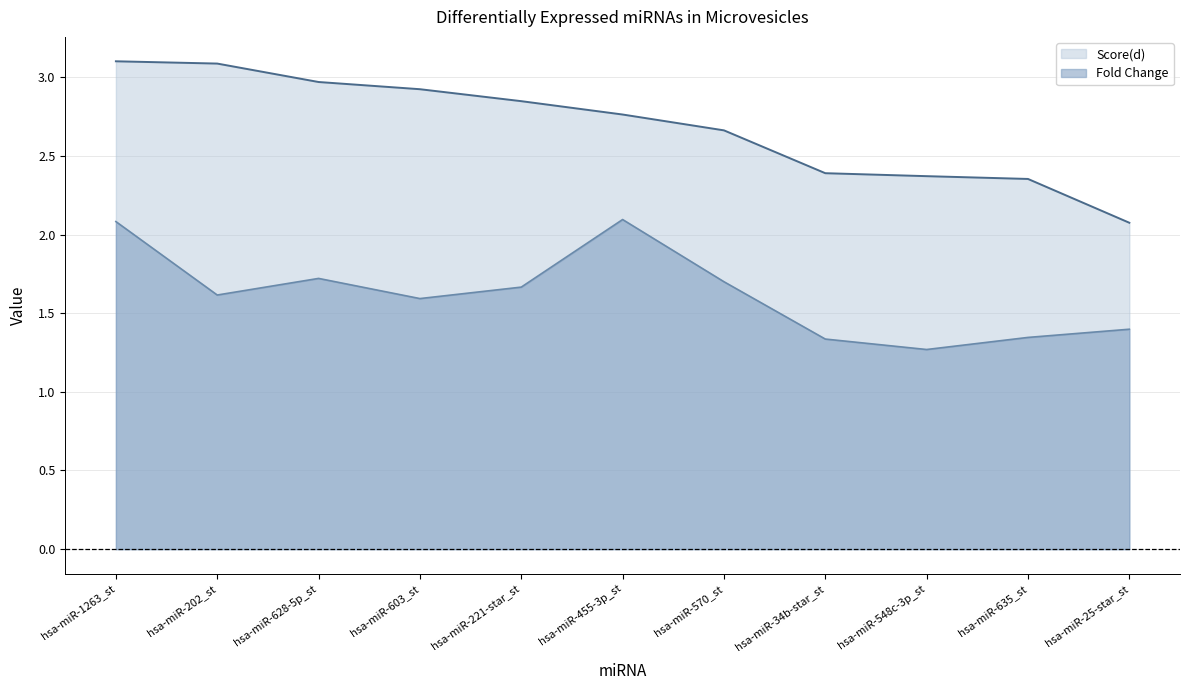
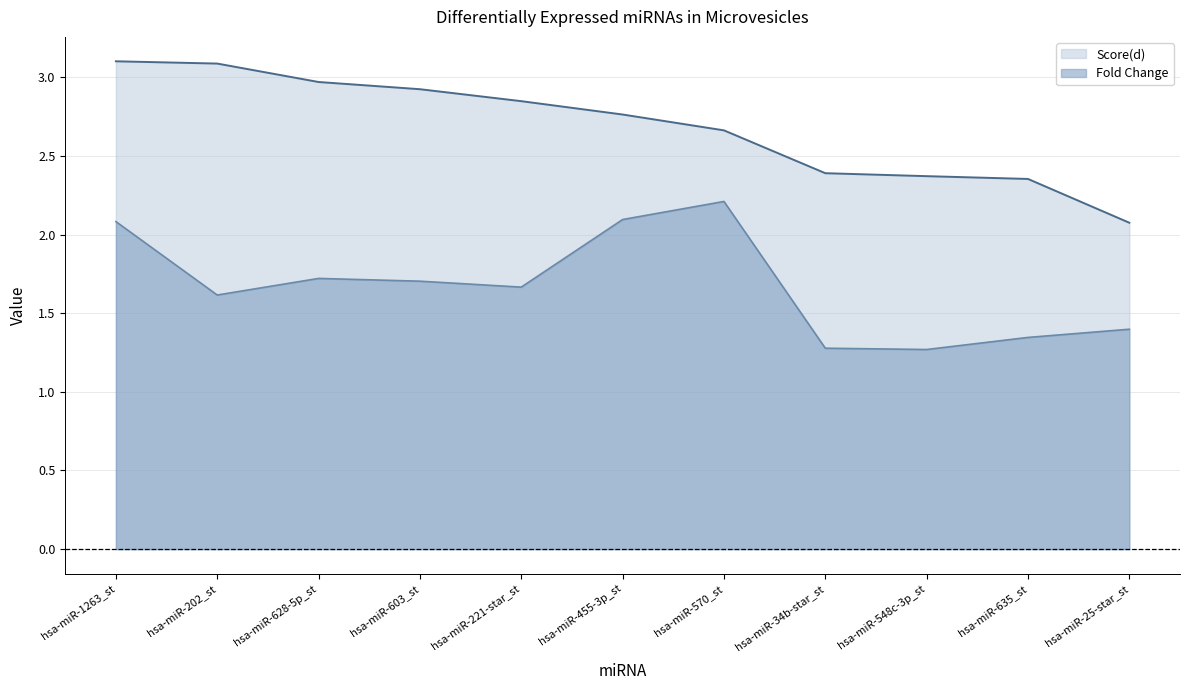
  {
    "Score(d)": {
      "hsa-miR-1263_st": 3.10,
      "hsa-miR-202_st": 3.09,
      "hsa-miR-628-5p_st": 2.97,
      "hsa-miR-603_st": 2.92,
      "hsa-miR-221-star_st": 2.85,
      "hsa-miR-455-3p_st": 2.76,
      "hsa-miR-570_st": 2.66,
      "hsa-miR-34b-star_st": 2.39,
      "hsa-miR-548c-3p_st": 2.37,
      "hsa-miR-635_st": 2.35,
      "hsa-miR-25-star_st": 2.07
    },
    "Fold Change": {
      "hsa-miR-1263_st": 2.08,
      "hsa-miR-202_st": 1.62,
      "hsa-miR-628-5p_st": 1.72,
-     "hsa-miR-603_st": 1.59,
+     "hsa-miR-603_st": 1.70,
      "hsa-miR-221-star_st": 1.67,
      "hsa-miR-455-3p_st": 2.10,
-     "hsa-miR-570_st": 1.70,
-     "hsa-miR-34b-star_st": 1.34,
+     "hsa-miR-570_st": 2.21,
+     "hsa-miR-34b-star_st": 1.28,
      "hsa-miR-548c-3p_st": 1.27,
      "hsa-miR-635_st": 1.35,
      "hsa-miR-25-star_st": 1.40
    }
  }
